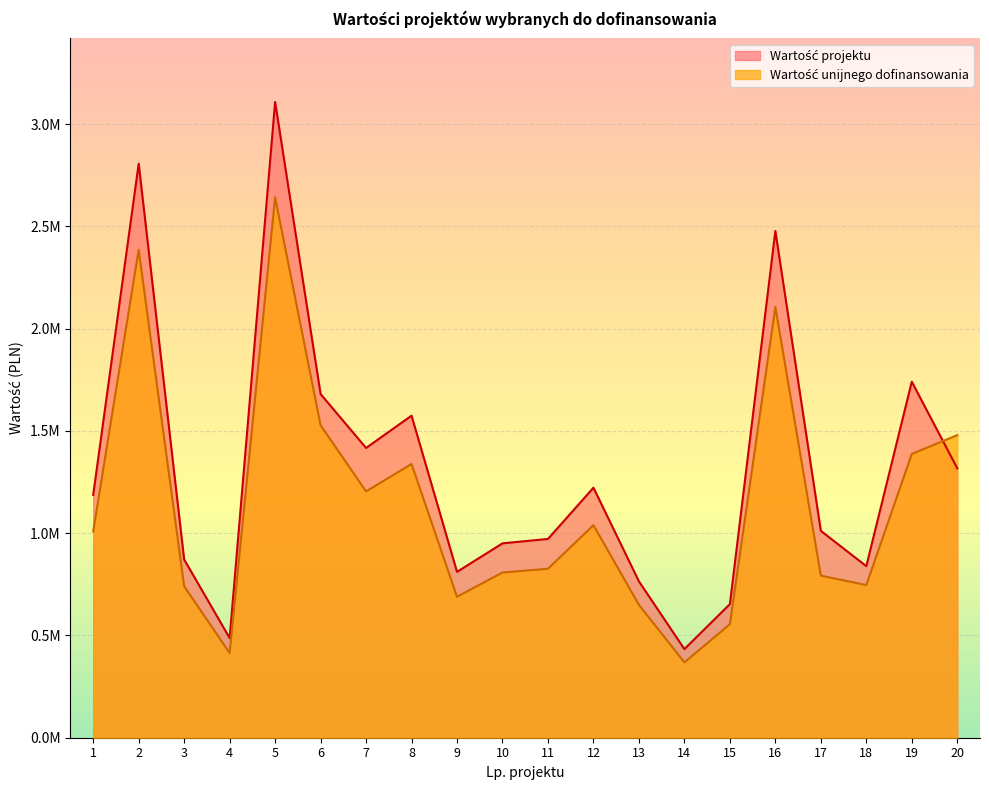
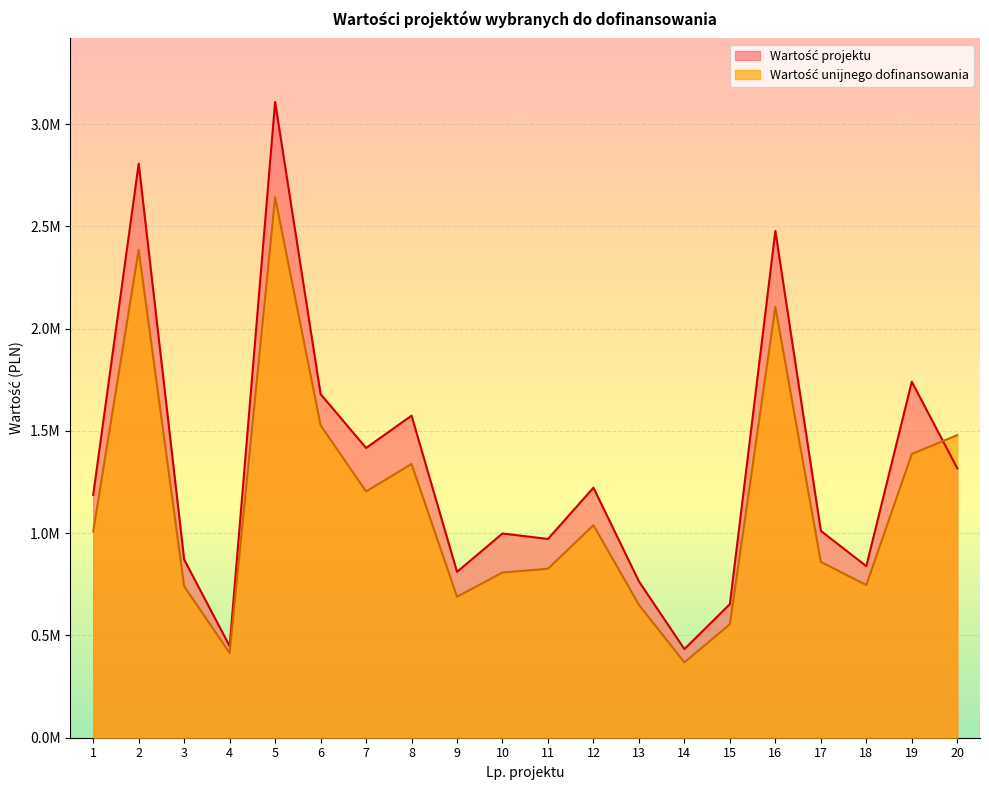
  {
    "Wartość projektu": {
      "1": 1190000,
      "2": 2810000,
      "3": 870000,
-     "4": 490000,
+     "4": 450000,
      "5": 3110000,
      "6": 1680000,
      "7": 1420000,
      "8": 1570000,
      "9": 810000,
-     "10": 950000,
+     "10": 1000000,
      "11": 970000,
      "12": 1220000,
      "13": 760000,
      "14": 430000,
      "15": 650000,
      "16": 2480000,
      "17": 1010000,
      "18": 840000,
      "19": 1740000,
      "20": 1320000
    },
    "Wartość unijnego dofinansowania": {
      "1": 1010000,
      "2": 2390000,
      "3": 740000,
      "4": 410000,
      "5": 2640000,
      "6": 1530000,
      "7": 1200000,
      "8": 1340000,
      "9": 690000,
      "10": 810000,
      "11": 830000,
      "12": 1040000,
      "13": 650000,
      "14": 370000,
      "15": 560000,
      "16": 2110000,
-     "17": 790000,
+     "17": 860000,
      "18": 750000,
      "19": 1390000,
      "20": 1480000
    }
  }
